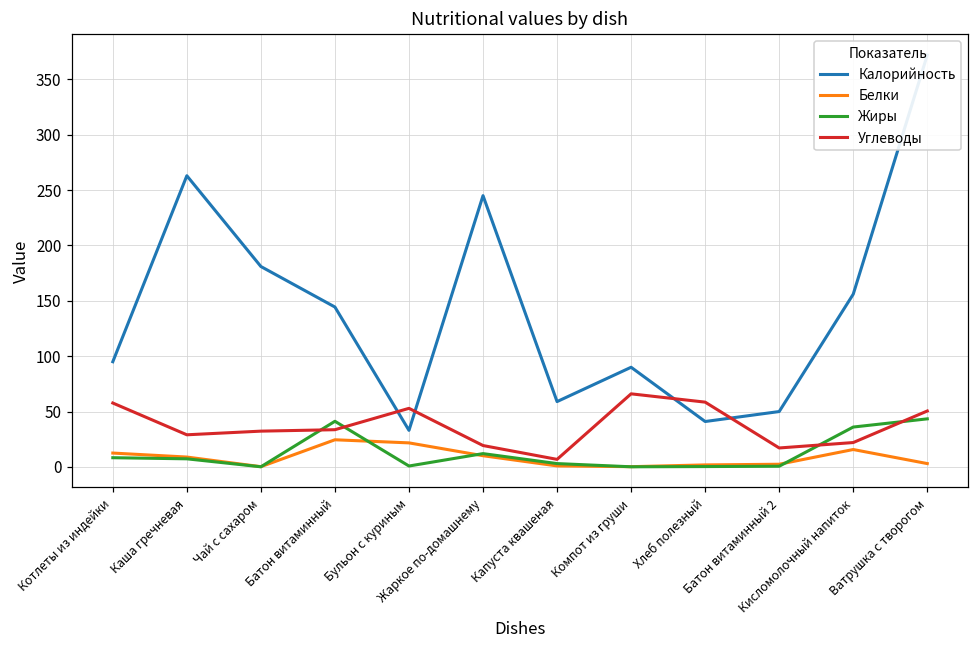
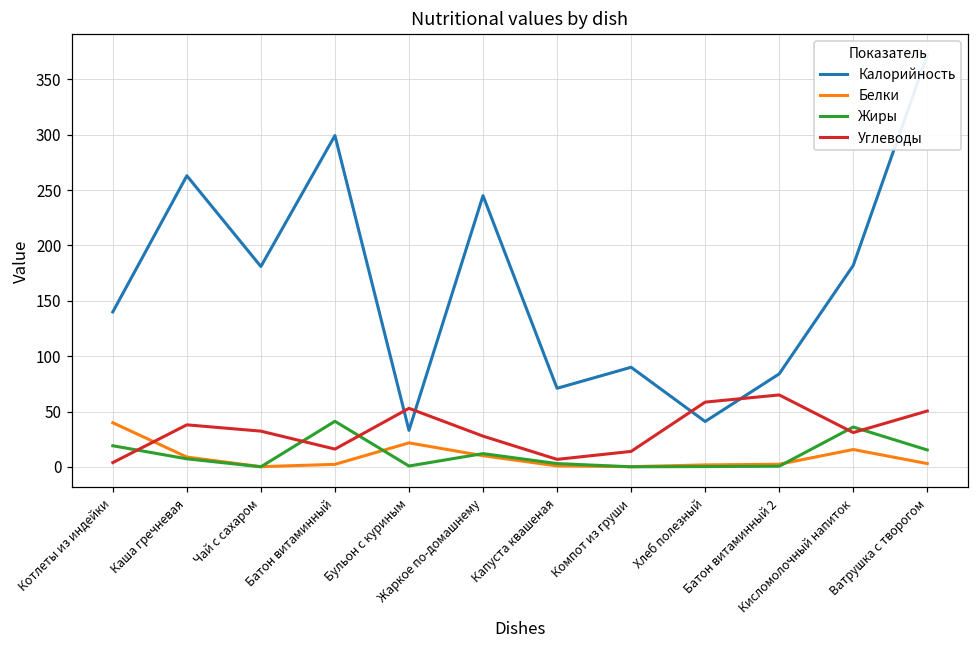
  {
    "Калорийность": {
-     "Котлеты из индейки": 95,
+     "Котлеты из индейки": 140,
      "Каша гречневая": 263,
      "Чай с сахаром": 181,
-     "Батон витаминный": 144,
+     "Батон витаминный": 299,
      "Бульон с куриным": 33,
      "Жаркое по-домашнему": 245,
-     "Капуста квашеная": 59,
+     "Капуста квашеная": 71,
      "Компот из груши": 90,
      "Хлеб полезный": 41,
-     "Батон витаминный 2": 50,
-     "Кисломолочный напиток": 156
+     "Батон витаминный 2": 84,
+     "Кисломолочный напиток": 182
    },
    "Белки": {
-     "Котлеты из индейки": 13,
-     "Батон витаминный": 25,
+     "Котлеты из индейки": 40,
+     "Батон витаминный": 2,
      "Бульон с куриным": 22,
      "Кисломолочный напиток": 16,
      "Ватрушка с творогом": 3
    },
    "Жиры": {
-     "Котлеты из индейки": 8,
+     "Котлеты из индейки": 19,
      "Батон витаминный": 41,
      "Бульон с куриным": 1,
      "Кисломолочный напиток": 36,
-     "Ватрушка с творогом": 43
+     "Ватрушка с творогом": 15
    },
    "Углеводы": {
-     "Котлеты из индейки": 58,
-     "Каша гречневая": 29,
+     "Котлеты из индейки": 4,
+     "Каша гречневая": 38,
      "Чай с сахаром": 32,
-     "Батон витаминный": 34,
+     "Батон витаминный": 16,
      "Бульон с куриным": 53,
-     "Жаркое по-домашнему": 19,
+     "Жаркое по-домашнему": 28,
      "Капуста квашеная": 7,
-     "Компот из груши": 66,
+     "Компот из груши": 14,
      "Хлеб полезный": 59,
-     "Батон витаминный 2": 17,
-     "Кисломолочный напиток": 22,
+     "Батон витаминный 2": 65,
+     "Кисломолочный напиток": 31,
      "Ватрушка с творогом": 51
    }
  }
